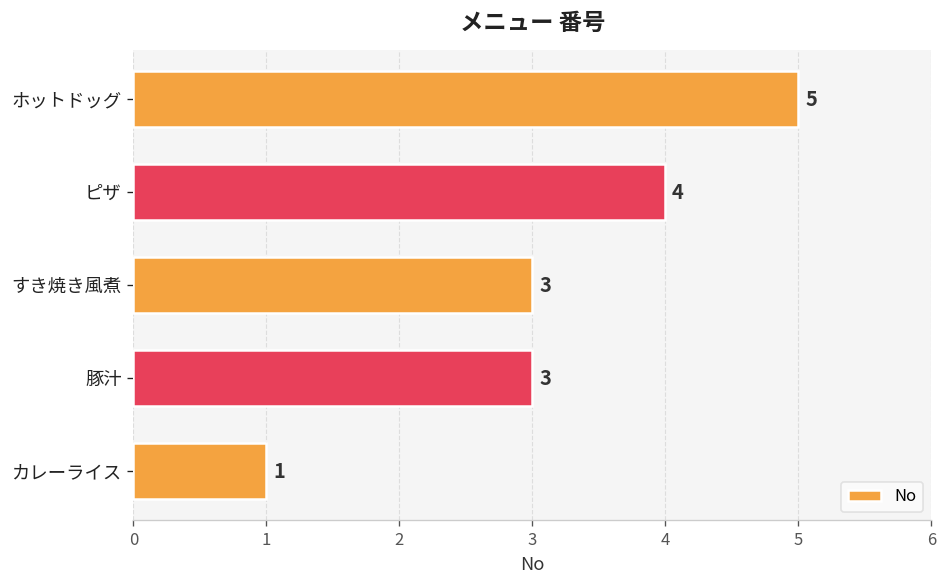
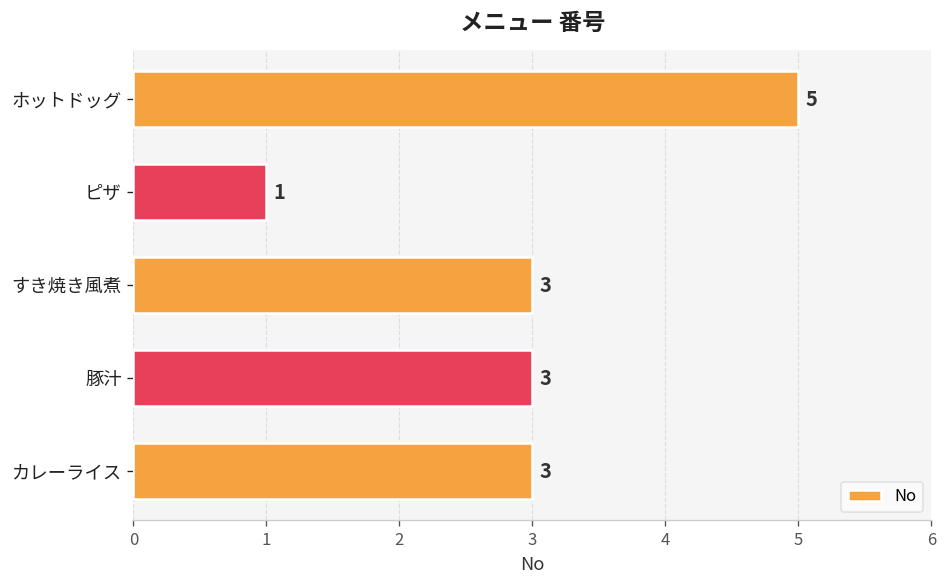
  {
    "ホットドッグ": 5,
-   "ピザ": 4,
+   "ピザ": 1,
    "すき焼き風煮": 3,
    "豚汁": 3,
-   "カレーライス": 1
+   "カレーライス": 3
  }
